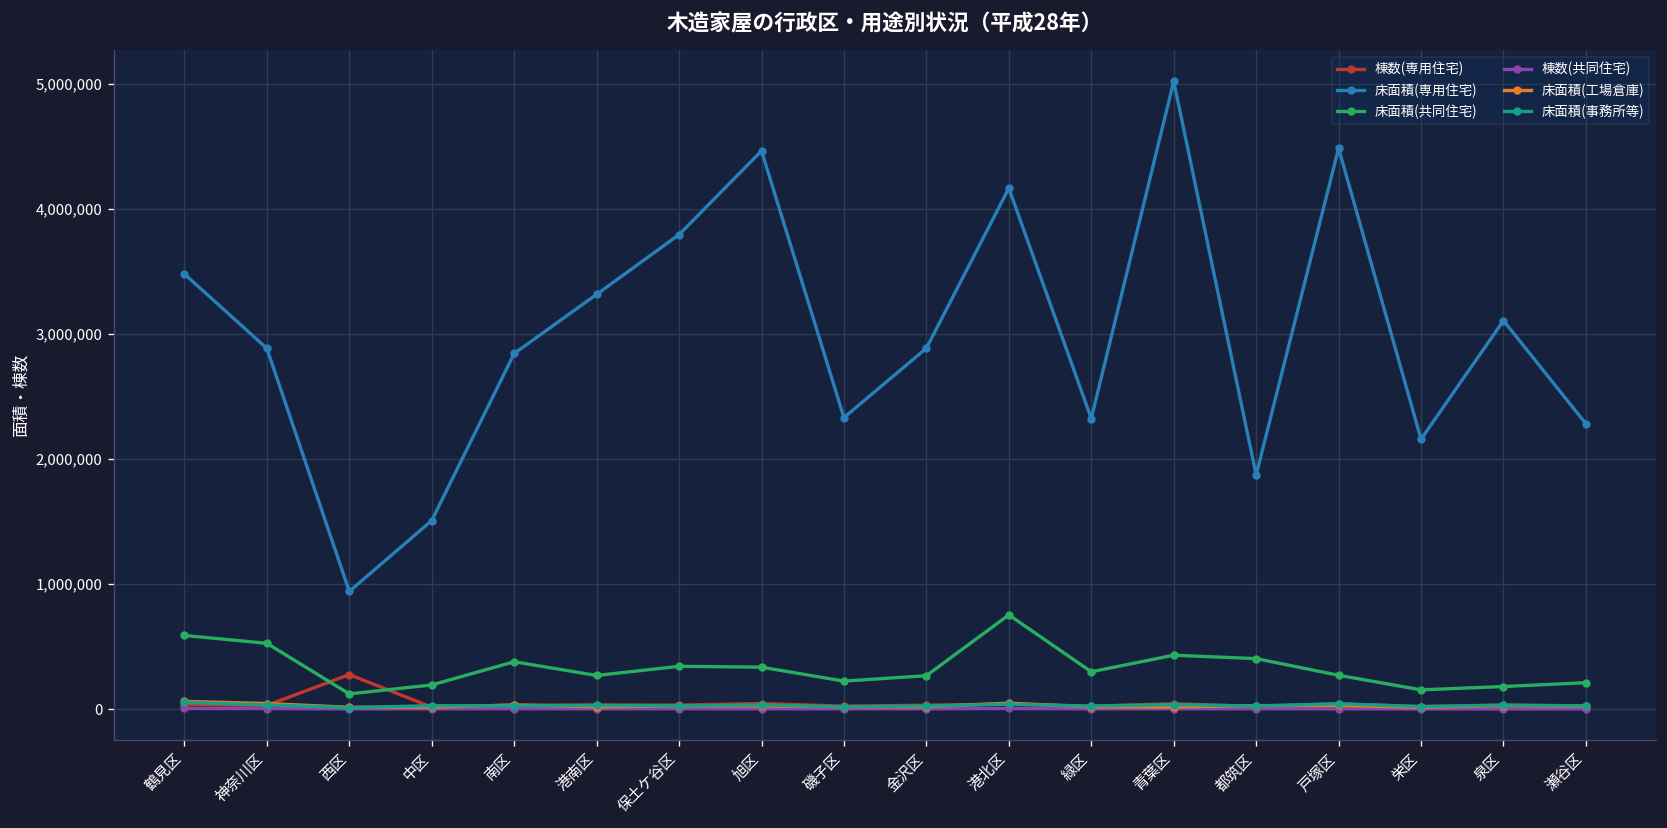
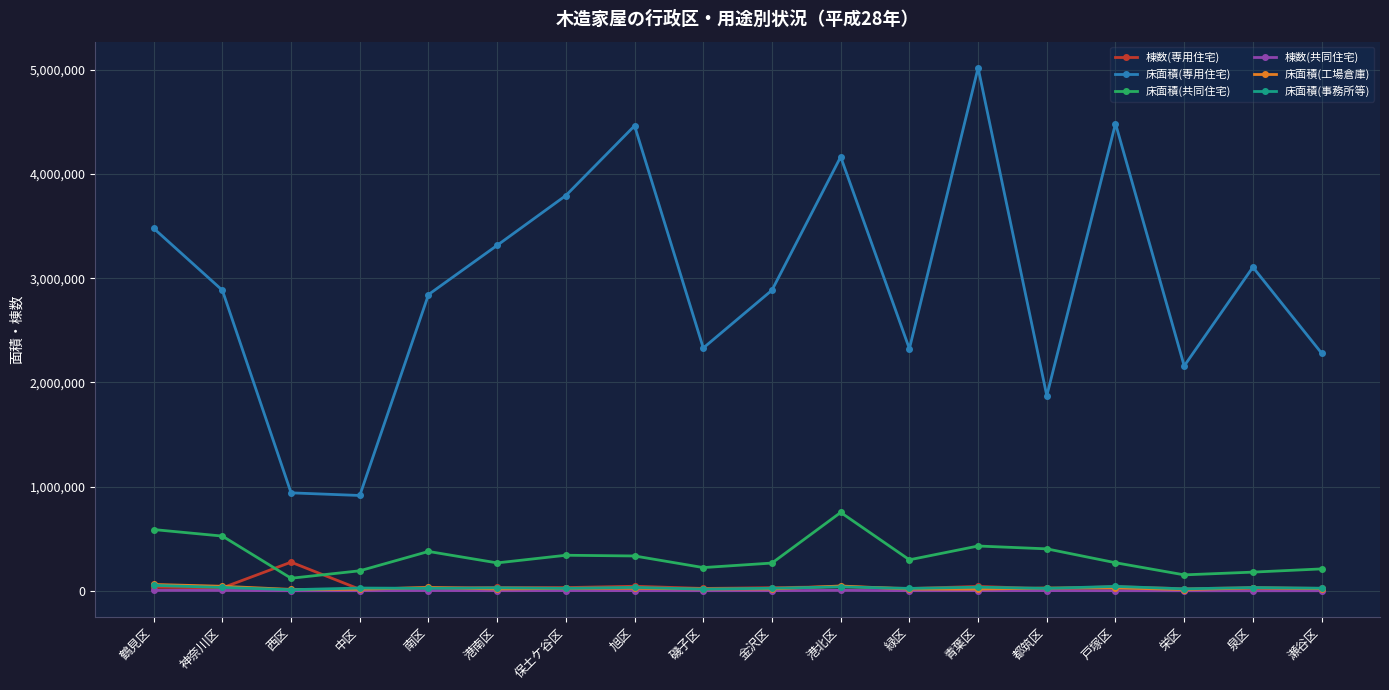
  {
    "棟数(専用住宅)": {
      "西区": "280,000"
    },
    "床面積(専用住宅)": {
      "鶴見区": "3,480,000",
      "神奈川区": "2,880,000",
      "西区": "940,000",
-     "中区": "1,510,000",
+     "中区": "910,000",
      "南区": "2,840,000",
      "港南区": "3,320,000",
      "保土ケ谷区": "3,790,000",
      "旭区": "4,460,000",
      "磯子区": "2,330,000",
      "金沢区": "2,880,000",
      "港北区": "4,160,000",
      "緑区": "2,320,000",
      "青葉区": "5,020,000",
      "都筑区": "1,870,000",
      "戸塚区": "4,480,000",
      "栄区": "2,160,000",
      "泉区": "3,110,000",
      "瀬谷区": "2,280,000"
    },
    "棟数(共同住宅)": {
      "鶴見区": "0",
      "神奈川区": "0",
      "港北区": "0",
      "戸塚区": "0",
      "泉区": "0"
    }
  }
